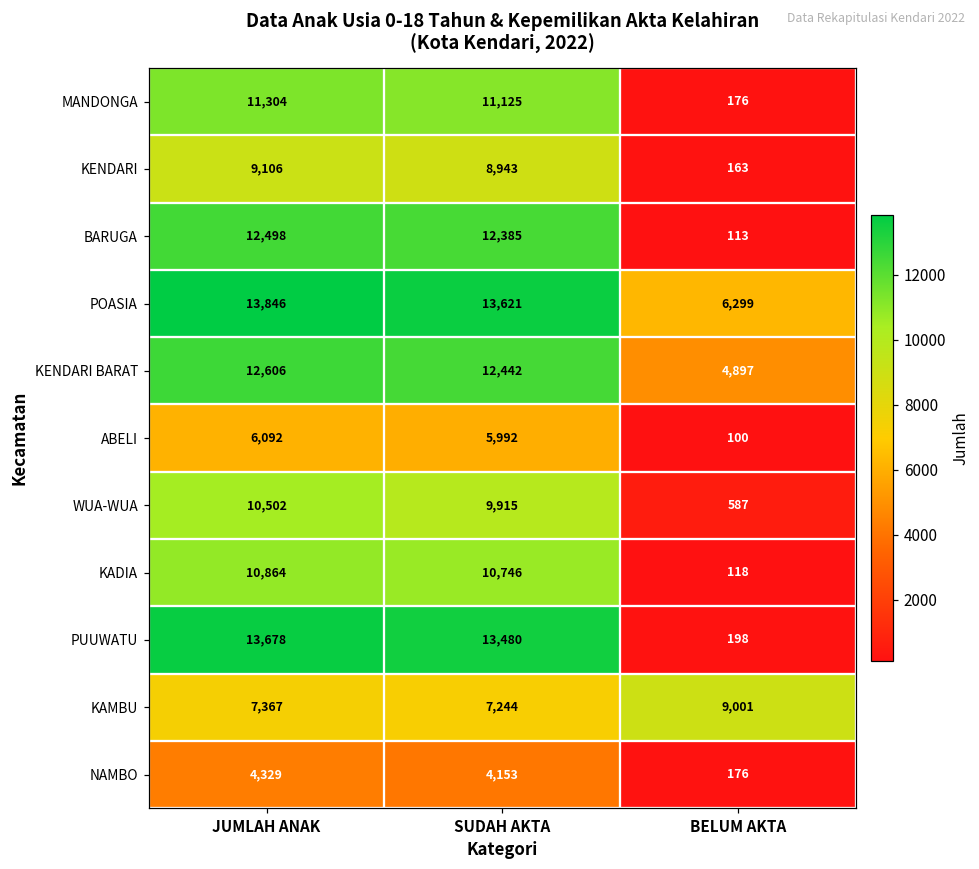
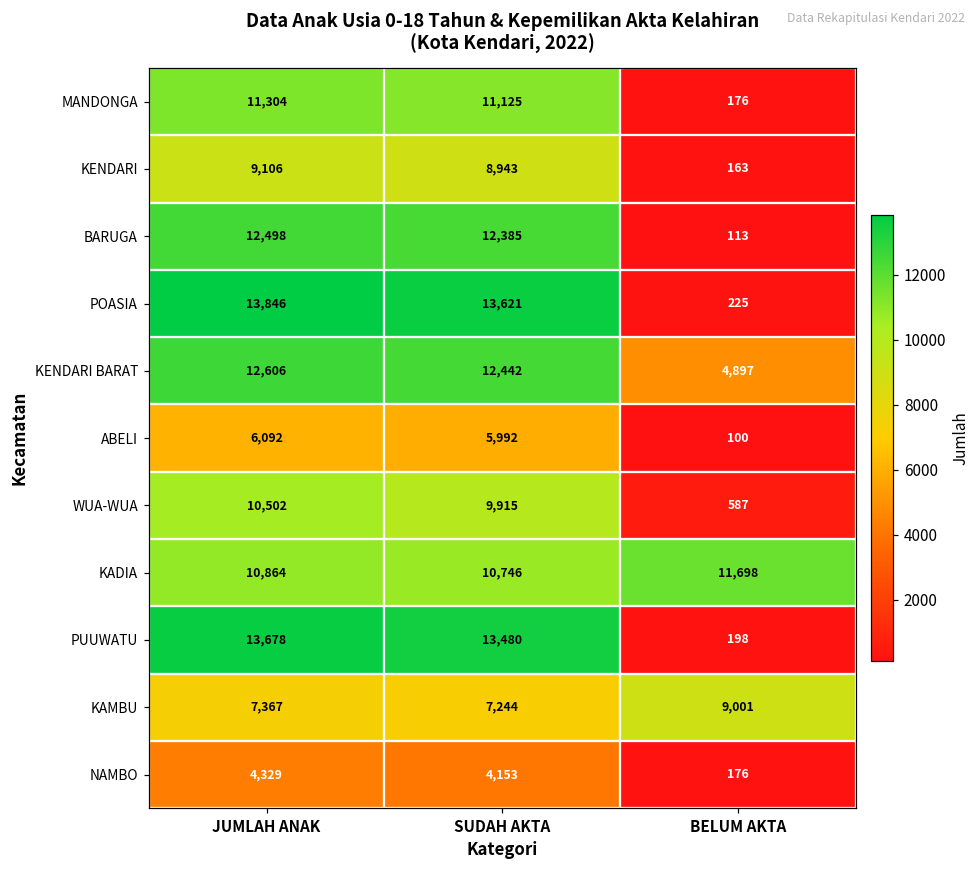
  {
    "MANDONGA": {
      "JUMLAH ANAK": "11,304",
      "SUDAH AKTA": "11,125",
      "BELUM AKTA": "176"
    },
    "KENDARI": {
      "JUMLAH ANAK": "9,106",
      "SUDAH AKTA": "8,943",
      "BELUM AKTA": "163"
    },
    "BARUGA": {
      "JUMLAH ANAK": "12,498",
      "SUDAH AKTA": "12,385",
      "BELUM AKTA": "113"
    },
    "POASIA": {
      "JUMLAH ANAK": "13,846",
      "SUDAH AKTA": "13,621",
-     "BELUM AKTA": "6,299"
+     "BELUM AKTA": "225"
    },
    "KENDARI BARAT": {
      "JUMLAH ANAK": "12,606",
      "SUDAH AKTA": "12,442",
      "BELUM AKTA": "4,897"
    },
    "ABELI": {
      "JUMLAH ANAK": "6,092",
      "SUDAH AKTA": "5,992",
      "BELUM AKTA": "100"
    },
    "WUA-WUA": {
      "JUMLAH ANAK": "10,502",
      "SUDAH AKTA": "9,915",
      "BELUM AKTA": "587"
    },
    "KADIA": {
      "JUMLAH ANAK": "10,864",
      "SUDAH AKTA": "10,746",
-     "BELUM AKTA": "118"
+     "BELUM AKTA": "11,698"
    },
    "PUUWATU": {
      "JUMLAH ANAK": "13,678",
      "SUDAH AKTA": "13,480",
      "BELUM AKTA": "198"
    },
    "KAMBU": {
      "JUMLAH ANAK": "7,367",
      "SUDAH AKTA": "7,244",
      "BELUM AKTA": "9,001"
    },
    "NAMBO": {
      "JUMLAH ANAK": "4,329",
      "SUDAH AKTA": "4,153",
      "BELUM AKTA": "176"
    }
  }
